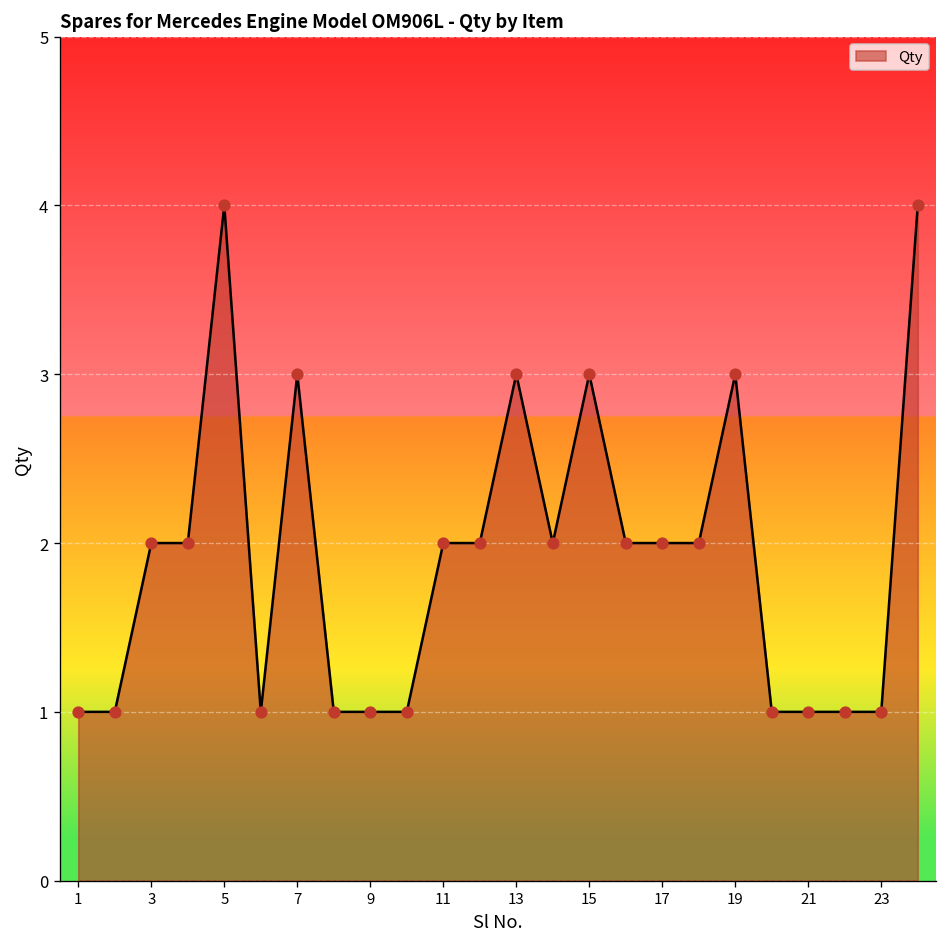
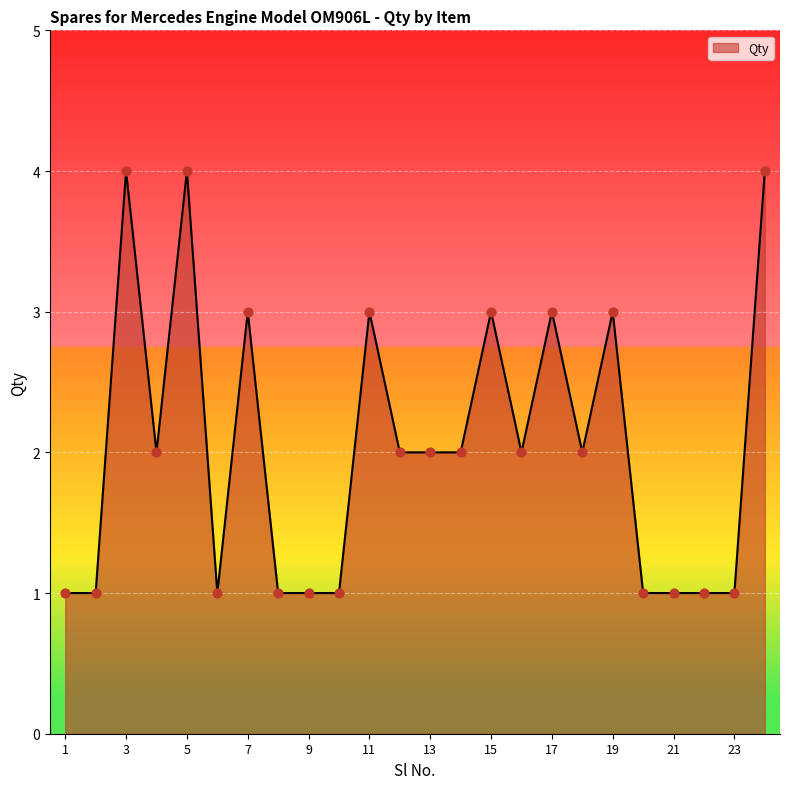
  {
    "1": 1,
-   "3": 2,
+   "3": 4,
    "5": 4,
    "7": 3,
    "9": 1,
-   "11": 2,
-   "13": 3,
+   "11": 3,
+   "13": 2,
    "15": 3,
-   "17": 2,
+   "17": 3,
    "19": 3,
    "21": 1,
    "23": 1
  }
